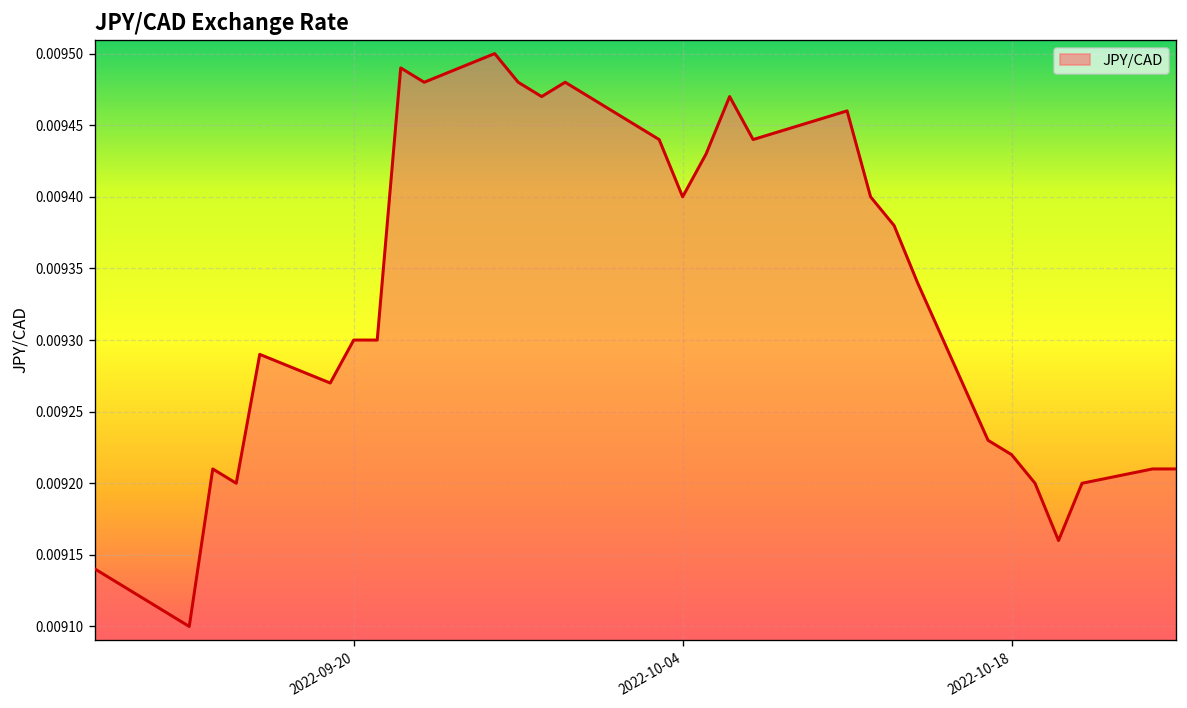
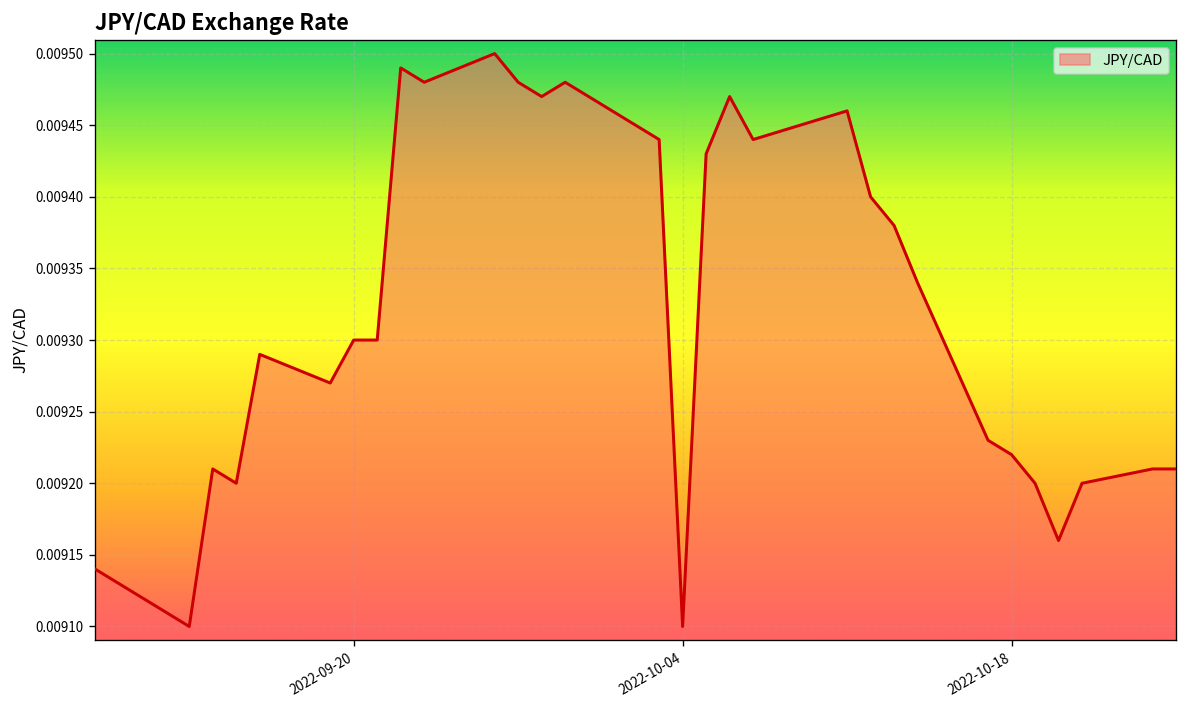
  {
    "2022-09-20": 0.0093,
-   "2022-10-04": 0.0094,
+   "2022-10-04": 0.0091,
    "2022-10-18": 0.009220
  }
